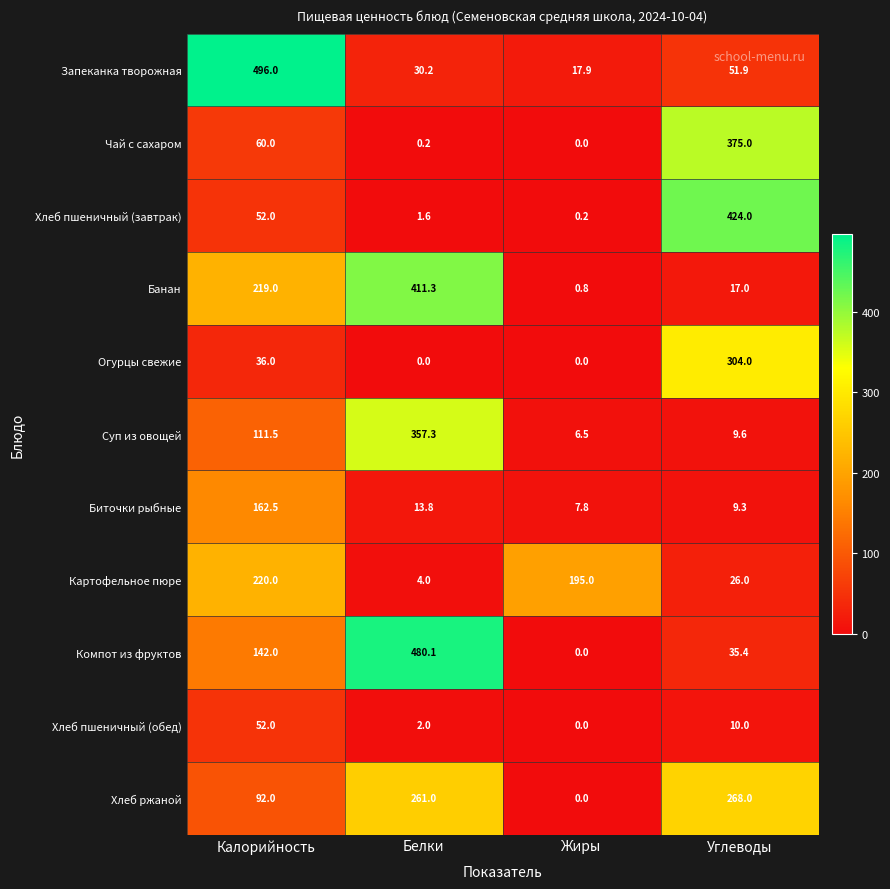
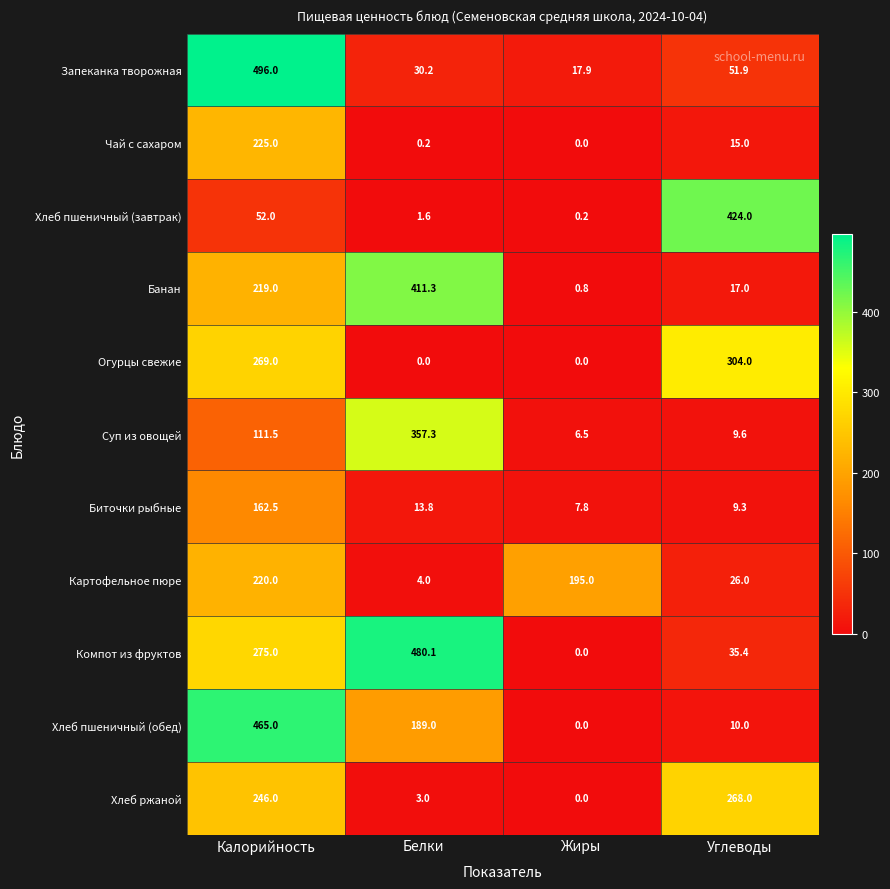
  {
    "Запеканка творожная": {
      "Калорийность": 496.0,
      "Белки": 30.2,
      "Жиры": 17.9
    },
    "Чай с сахаром": {
-     "Калорийность": 60.0,
+     "Калорийность": 225.0,
      "Белки": 0.2,
      "Жиры": 0.0,
-     "Углеводы": 375.0
+     "Углеводы": 15.0
    },
    "Хлеб пшеничный (завтрак)": {
      "Калорийность": 52.0,
      "Белки": 1.6,
      "Жиры": 0.2,
      "Углеводы": 424.0
    },
    "Банан": {
      "Калорийность": 219.0,
      "Белки": 411.3,
      "Жиры": 0.8,
      "Углеводы": 17.0
    },
    "Огурцы свежие": {
-     "Калорийность": 36.0,
+     "Калорийность": 269.0,
      "Белки": 0.0,
      "Жиры": 0.0,
      "Углеводы": 304.0
    },
    "Суп из овощей": {
      "Калорийность": 111.5,
      "Белки": 357.3,
      "Жиры": 6.5,
      "Углеводы": 9.6
    },
    "Биточки рыбные": {
      "Калорийность": 162.5,
      "Белки": 13.8,
      "Жиры": 7.8,
      "Углеводы": 9.3
    },
    "Картофельное пюре": {
      "Калорийность": 220.0,
      "Белки": 4.0,
      "Жиры": 195.0,
      "Углеводы": 26.0
    },
    "Компот из фруктов": {
-     "Калорийность": 142.0,
+     "Калорийность": 275.0,
      "Белки": 480.1,
      "Жиры": 0.0,
      "Углеводы": 35.4
    },
    "Хлеб пшеничный (обед)": {
-     "Калорийность": 52.0,
-     "Белки": 2.0,
+     "Калорийность": 465.0,
+     "Белки": 189.0,
      "Жиры": 0.0,
      "Углеводы": 10.0
    },
    "Хлеб ржаной": {
-     "Калорийность": 92.0,
-     "Белки": 261.0,
+     "Калорийность": 246.0,
+     "Белки": 3.0,
      "Жиры": 0.0,
      "Углеводы": 268.0
    }
  }
